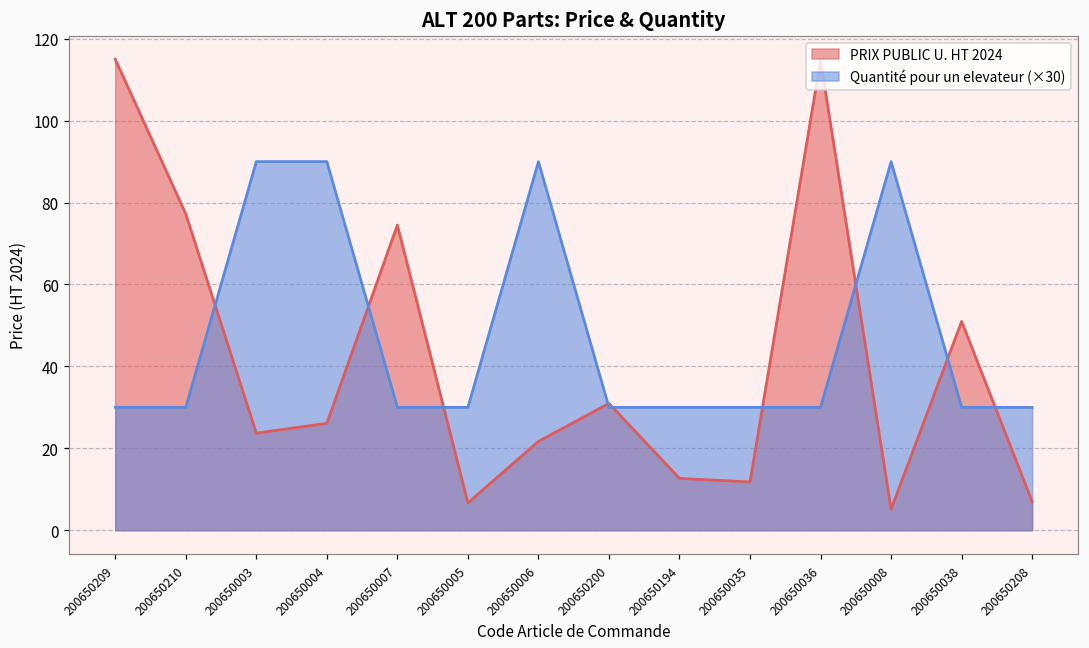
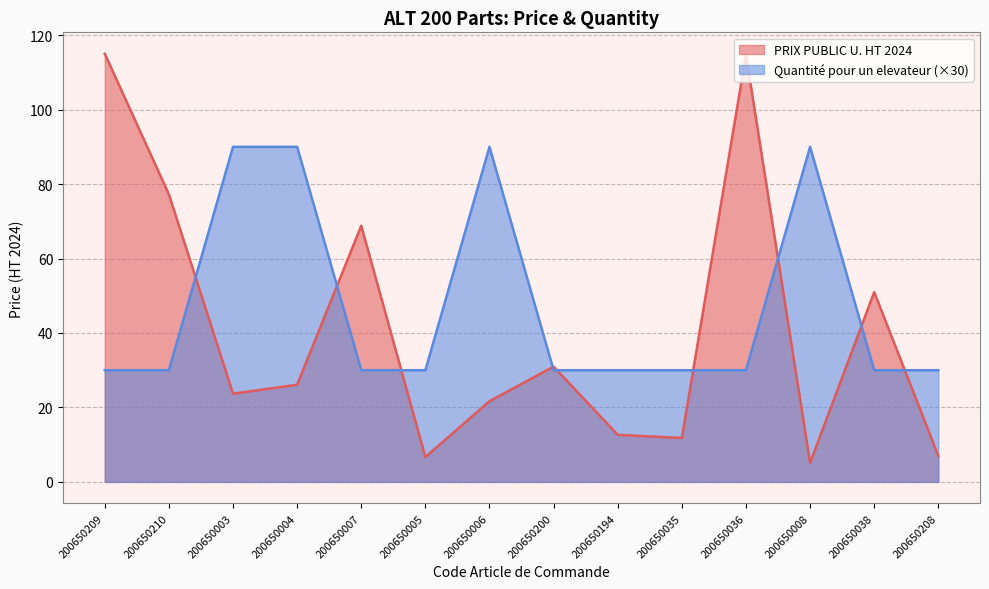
  {
    "PRIX PUBLIC U. HT 2024": {
      "200650209": 115,
      "200650210": 77,
      "200650003": 24,
      "200650004": 26,
-     "200650007": 75,
+     "200650007": 69,
      "200650005": 7,
      "200650006": 22,
      "200650200": 31,
      "200650194": 13,
      "200650035": 12,
      "200650008": 5,
      "200650038": 51,
      "200650208": 7
    },
    "Quantité pour un elevateur (×30)": {
      "200650209": 30,
      "200650210": 30,
      "200650003": 90,
      "200650004": 90,
      "200650007": 30,
      "200650005": 30,
      "200650006": 90,
      "200650200": 30,
      "200650194": 30,
      "200650035": 30,
      "200650036": 30,
      "200650008": 90,
      "200650038": 30,
      "200650208": 30
    }
  }
